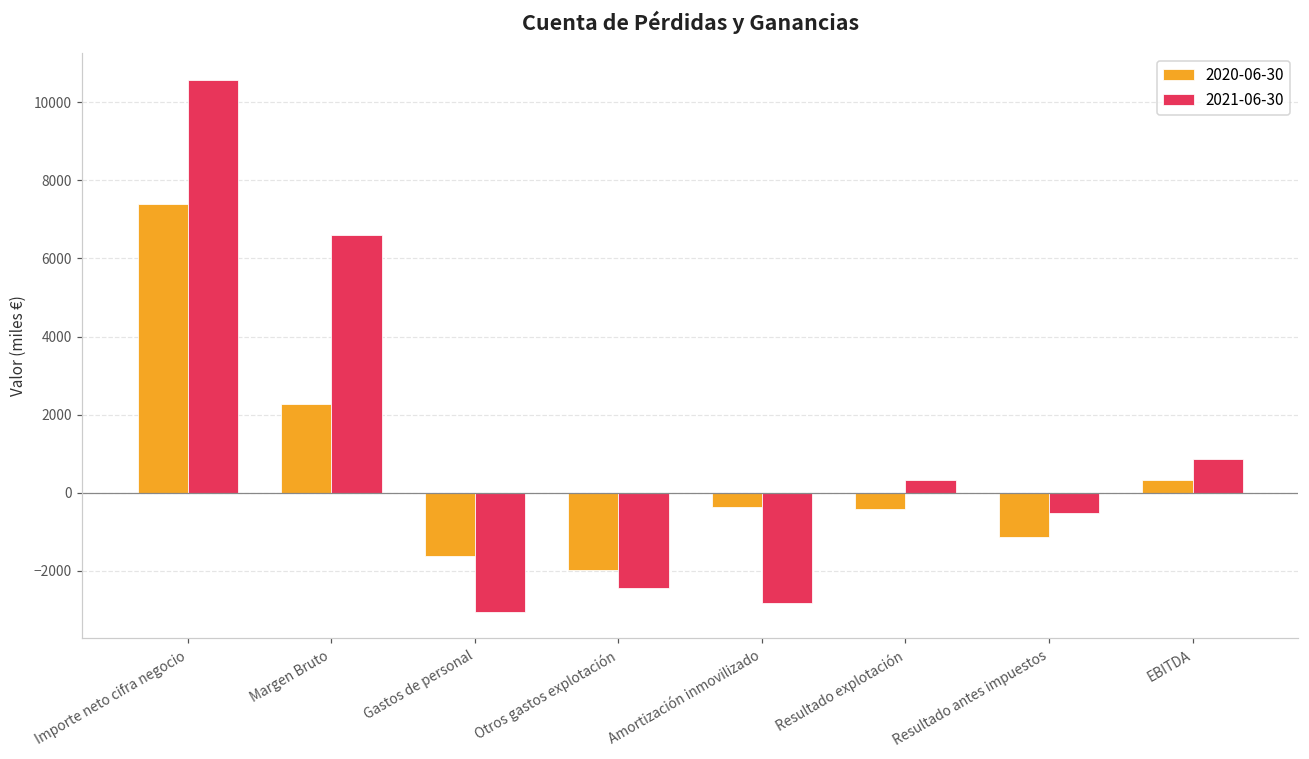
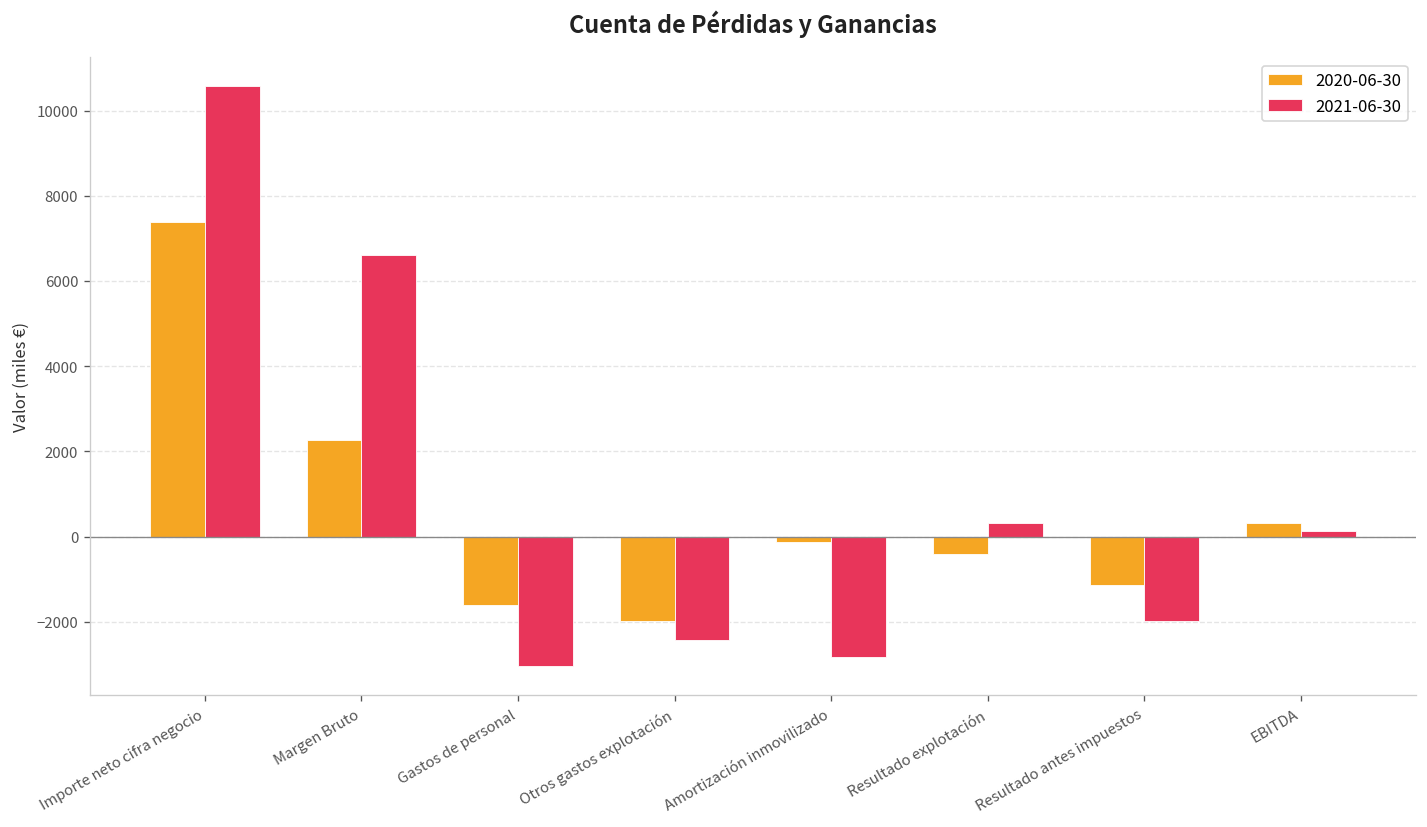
  {
    "2020-06-30": {
      "Importe neto cifra negocio": 7400,
      "Margen Bruto": 2300,
      "Gastos de personal": -1600,
      "Otros gastos explotación": -2000,
-     "Amortización inmovilizado": -400,
+     "Amortización inmovilizado": -100,
      "Resultado explotación": -400,
      "Resultado antes impuestos": -1100,
      "EBITDA": 300
    },
    "2021-06-30": {
      "Importe neto cifra negocio": 10600,
      "Margen Bruto": 6600,
      "Gastos de personal": -3000,
      "Otros gastos explotación": -2400,
      "Amortización inmovilizado": -2800,
      "Resultado explotación": 300,
-     "Resultado antes impuestos": -500,
-     "EBITDA": 900
+     "Resultado antes impuestos": -2000,
+     "EBITDA": 100
    }
  }
